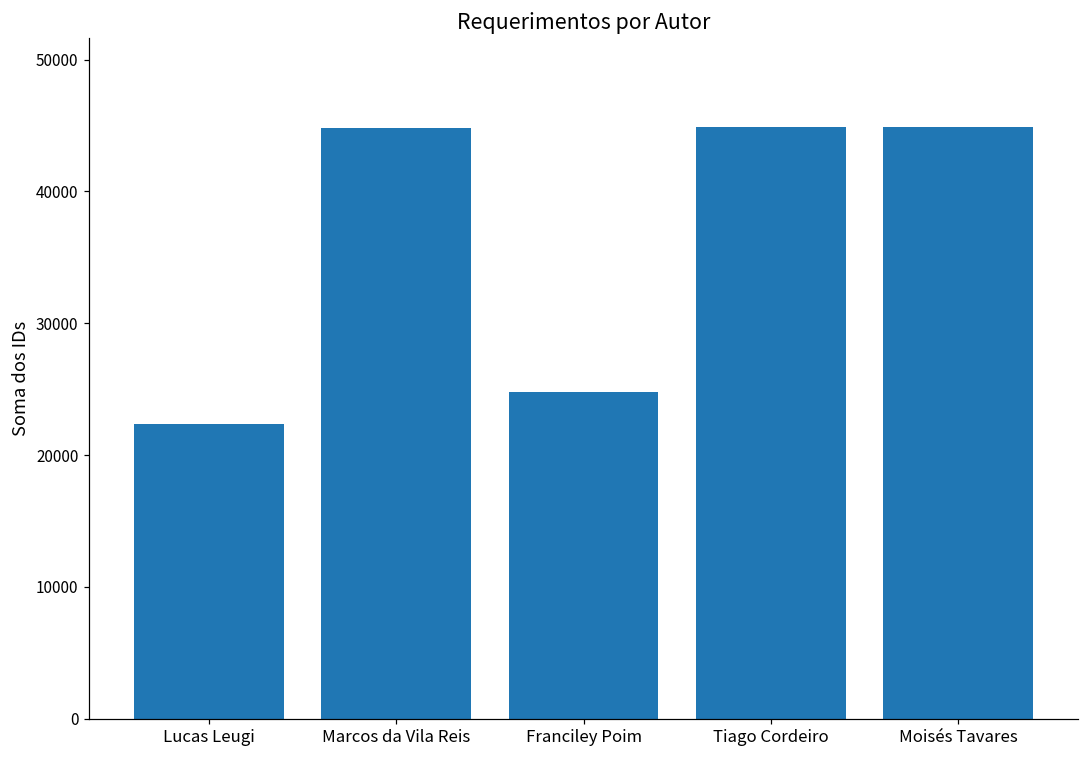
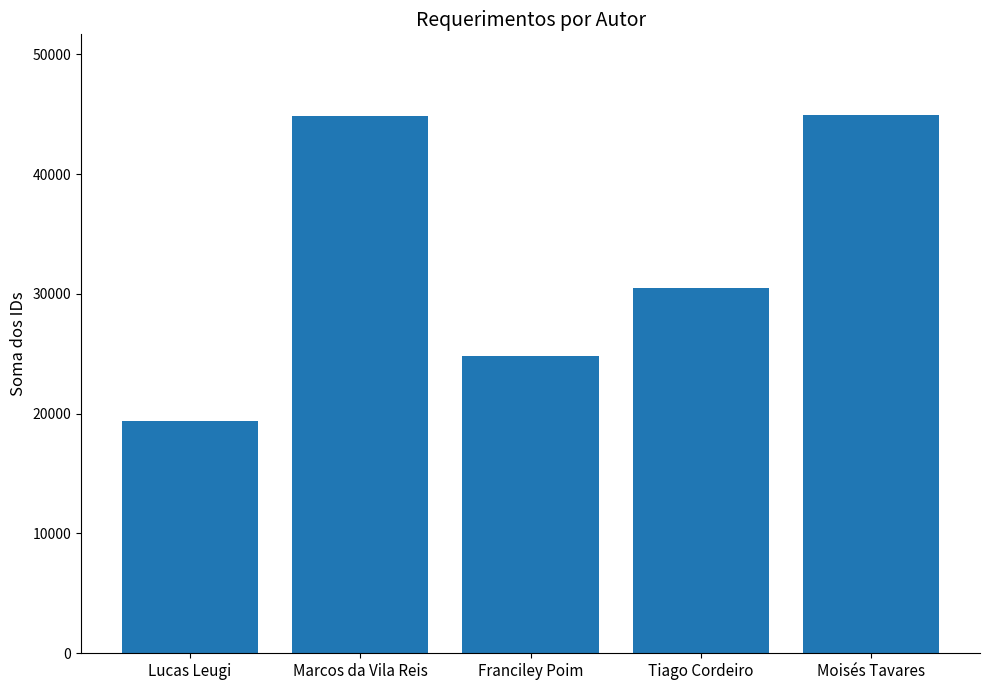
  {
-   "Lucas Leugi": 22300,
+   "Lucas Leugi": 19400,
    "Marcos da Vila Reis": 44900,
    "Franciley Poim": 24800,
-   "Tiago Cordeiro": 44900,
+   "Tiago Cordeiro": 30500,
    "Moisés Tavares": 44900
  }
